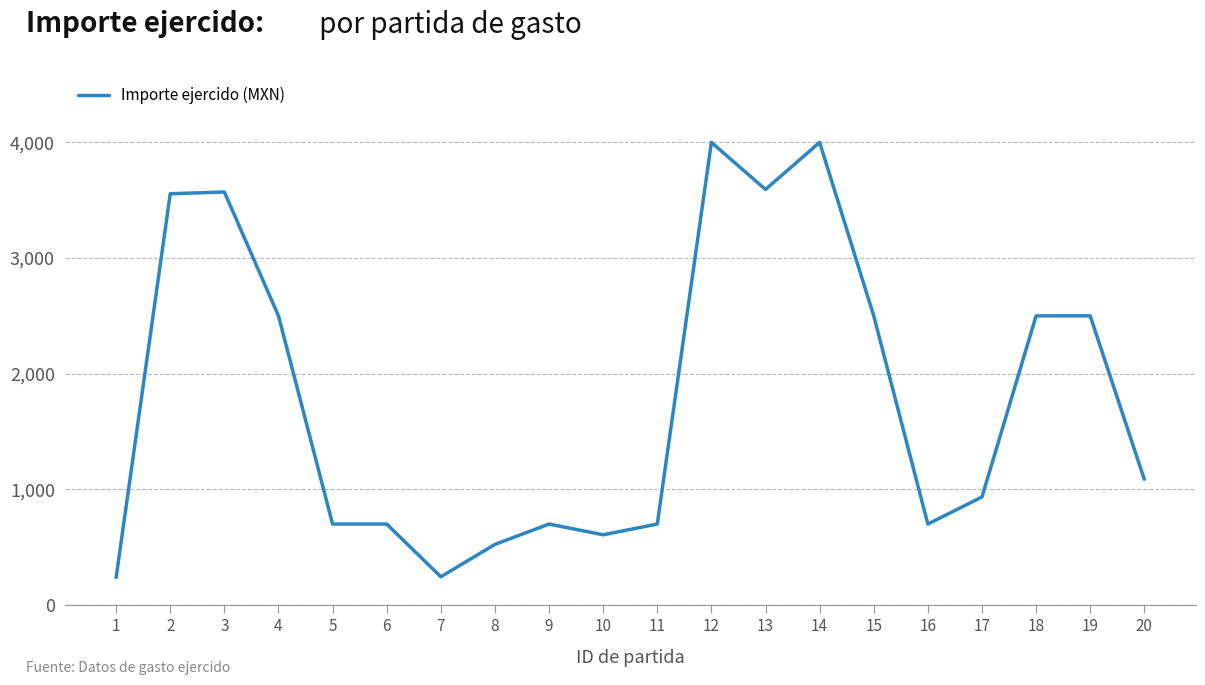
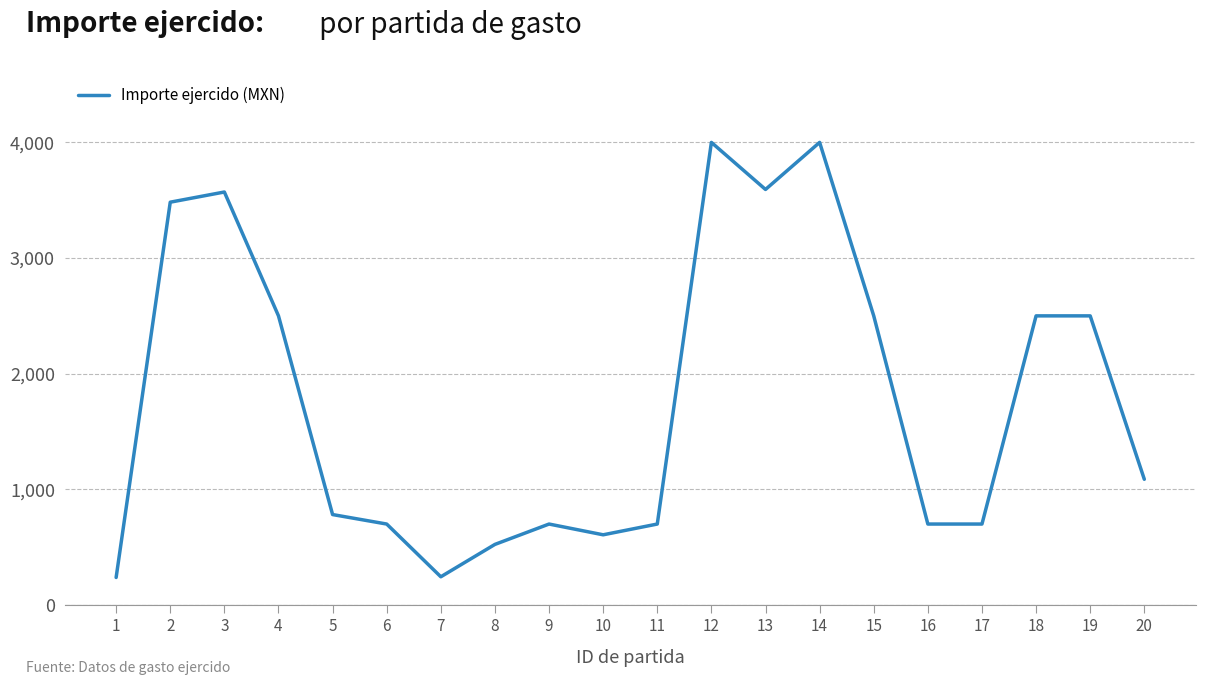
  {
    "1": "240",
-   "2": "3,560",
+   "2": "3,480",
    "3": "3,570",
    "4": "2,500",
-   "5": "700",
+   "5": "780",
    "6": "700",
    "7": "240",
    "8": "520",
    "9": "700",
    "10": "610",
    "11": "700",
    "12": "4,000",
    "13": "3,590",
    "14": "4,000",
    "15": "2,500",
    "16": "700",
-   "17": "930",
+   "17": "700",
    "18": "2,500",
    "19": "2,500",
    "20": "1,090"
  }
